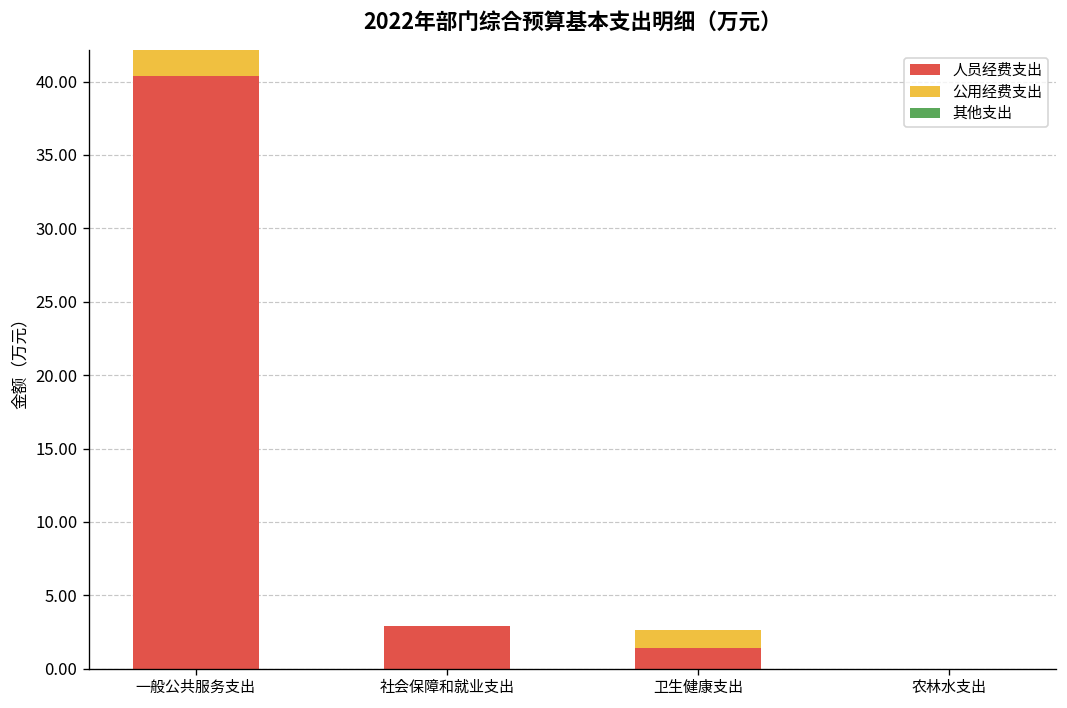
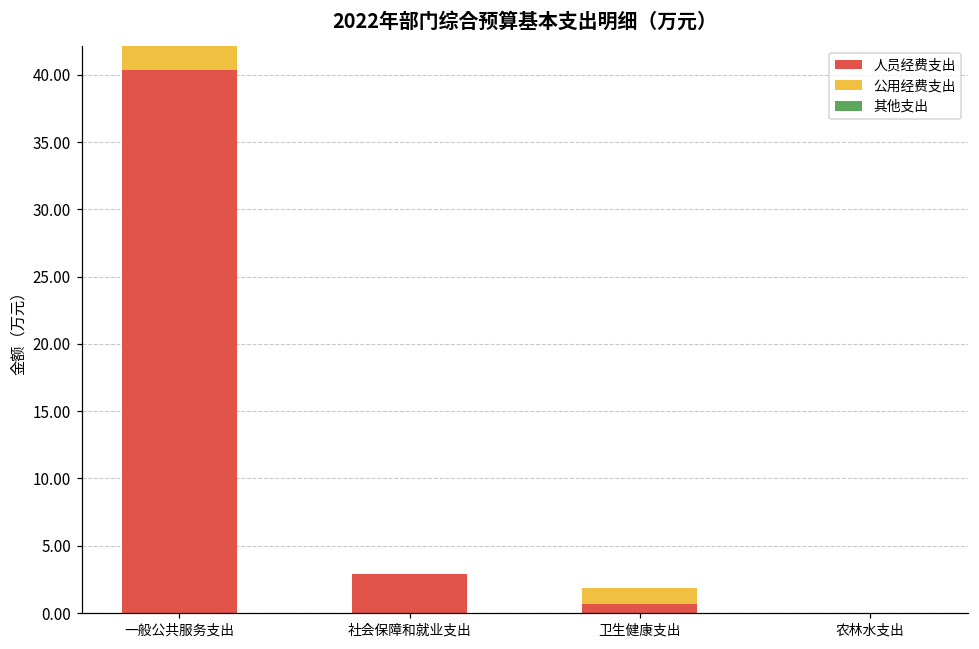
  {
    "人员经费支出": {
      "一般公共服务支出": 40.4,
      "社会保障和就业支出": 2.9,
-     "卫生健康支出": 1.4,
+     "卫生健康支出": 0.7,
      "农林水支出": 0.0
    },
    "其他支出": {
      "社会保障和就业支出": 0.0,
      "农林水支出": 0.0
    }
  }
